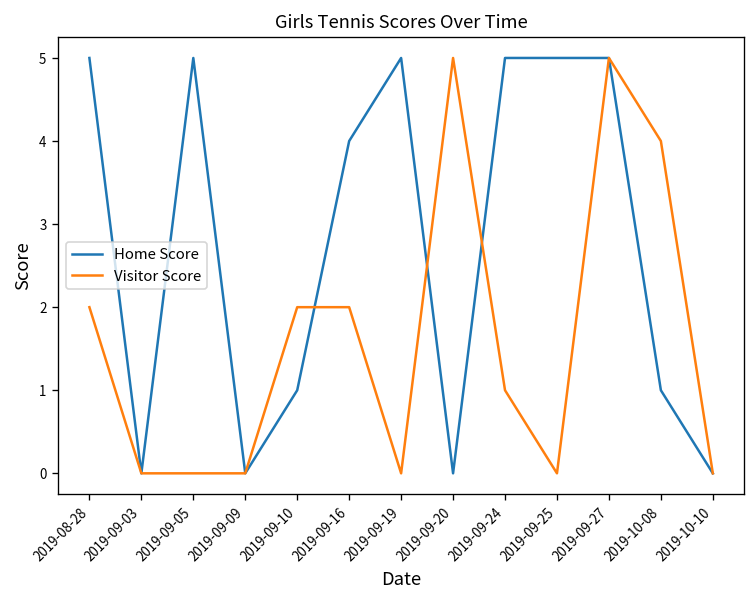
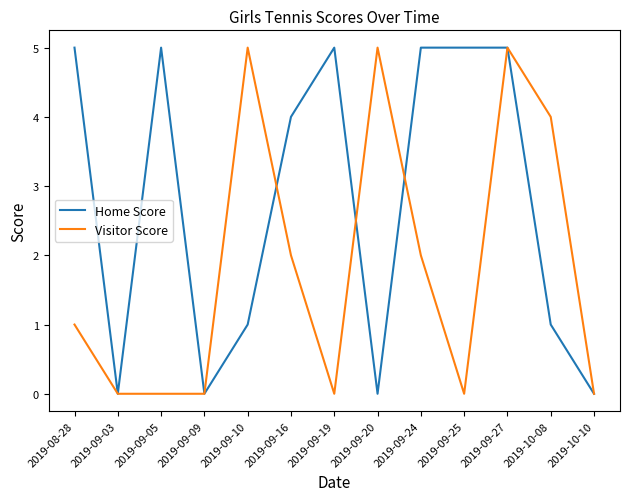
  {
    "Home Score": {
      "2019-08-28": 5,
      "2019-09-05": 5,
      "2019-09-10": 1,
      "2019-09-16": 4,
      "2019-09-19": 5,
      "2019-09-20": 0,
      "2019-09-24": 5,
      "2019-09-25": 5,
      "2019-10-08": 1
    },
    "Visitor Score": {
-     "2019-08-28": 2,
+     "2019-08-28": 1,
      "2019-09-05": 0,
-     "2019-09-10": 2,
+     "2019-09-10": 5,
      "2019-09-16": 2,
      "2019-09-19": 0,
      "2019-09-20": 5,
-     "2019-09-24": 1,
+     "2019-09-24": 2,
      "2019-09-25": 0,
      "2019-10-08": 4
    }
  }
